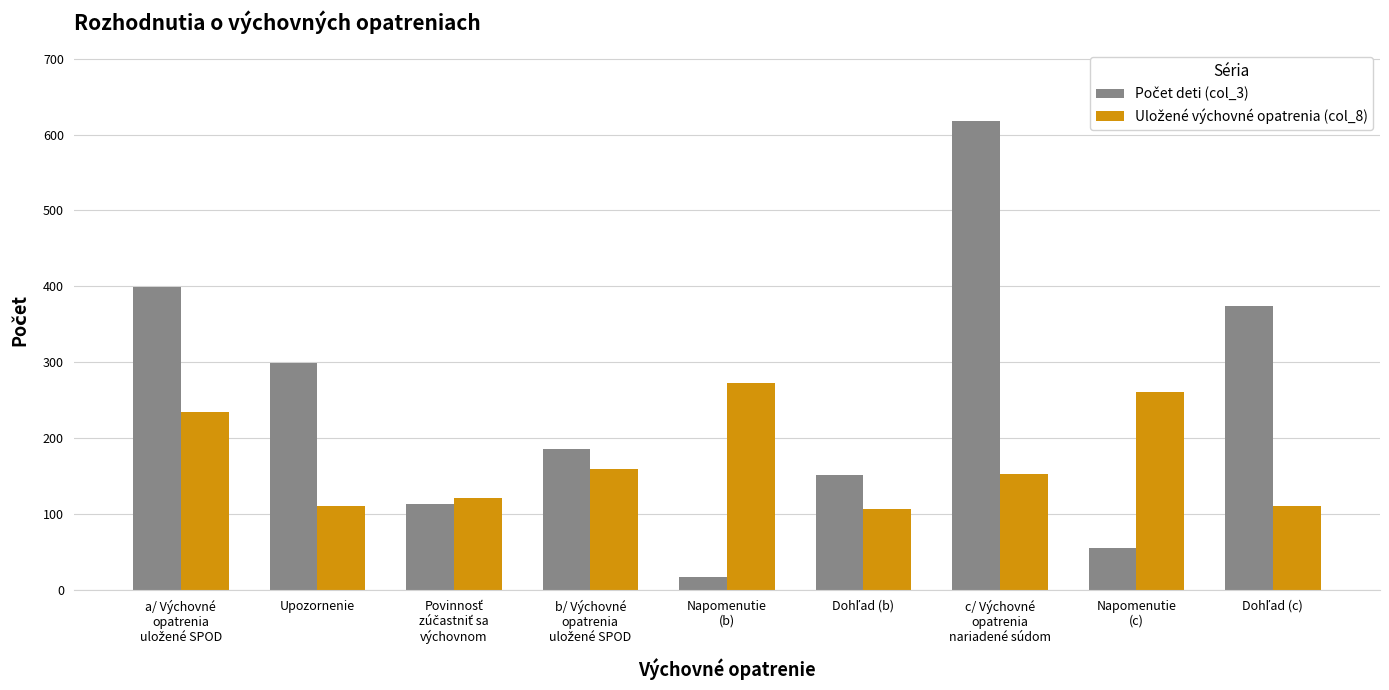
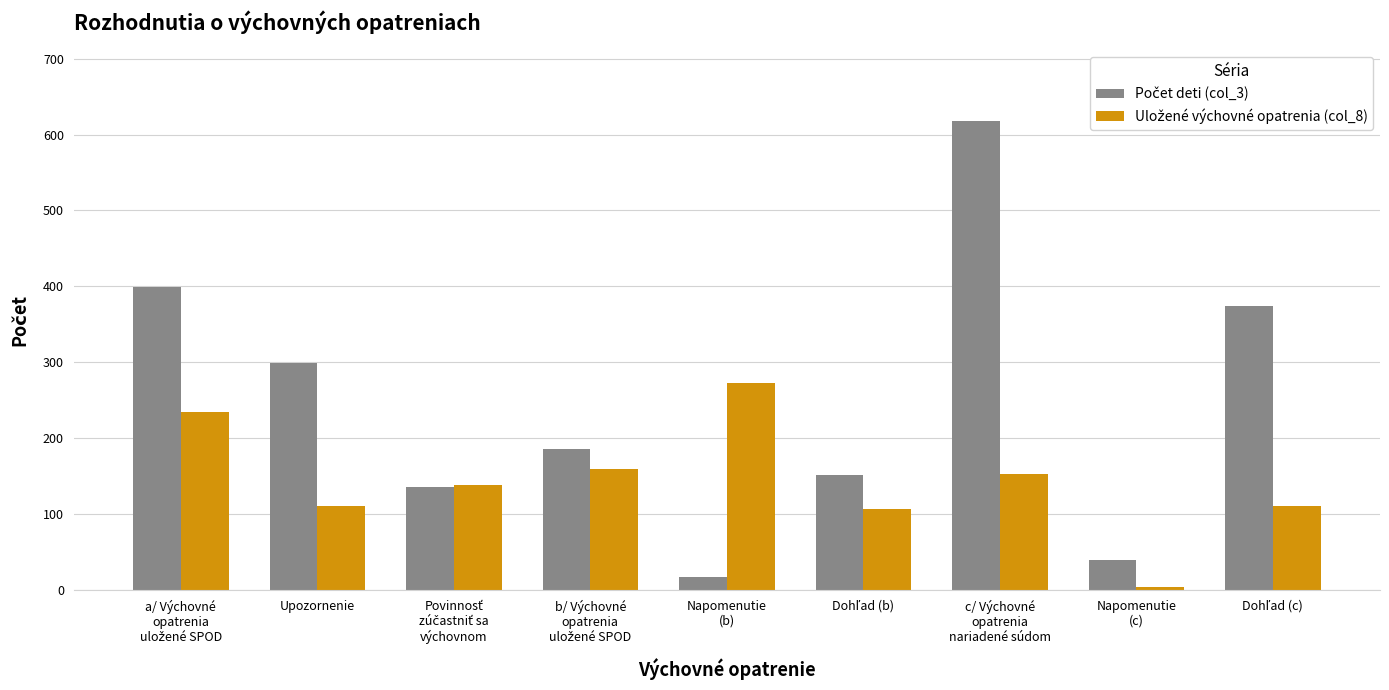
  {
    "Počet deti (col_3)": {
      "a/ Výchovné opatrenia uložené SPOD": 400,
      "Upozornenie": 300,
-     "Povinnosť zúčastniť sa výchovnom": 110,
+     "Povinnosť zúčastniť sa výchovnom": 140,
      "b/ Výchovné opatrenia uložené SPOD": 190,
      "Napomenutie (b)": 20,
      "Dohľad (b)": 150,
      "c/ Výchovné opatrenia nariadené súdom": 620,
-     "Napomenutie (c)": 60,
+     "Napomenutie (c)": 40,
      "Dohľad (c)": 370
    },
    "Uložené výchovné opatrenia (col_8)": {
      "a/ Výchovné opatrenia uložené SPOD": 230,
      "Upozornenie": 110,
-     "Povinnosť zúčastniť sa výchovnom": 120,
+     "Povinnosť zúčastniť sa výchovnom": 140,
      "b/ Výchovné opatrenia uložené SPOD": 160,
      "Napomenutie (b)": 270,
      "Dohľad (b)": 110,
      "c/ Výchovné opatrenia nariadené súdom": 150,
-     "Napomenutie (c)": 260,
+     "Napomenutie (c)": 0,
      "Dohľad (c)": 110
    }
  }
